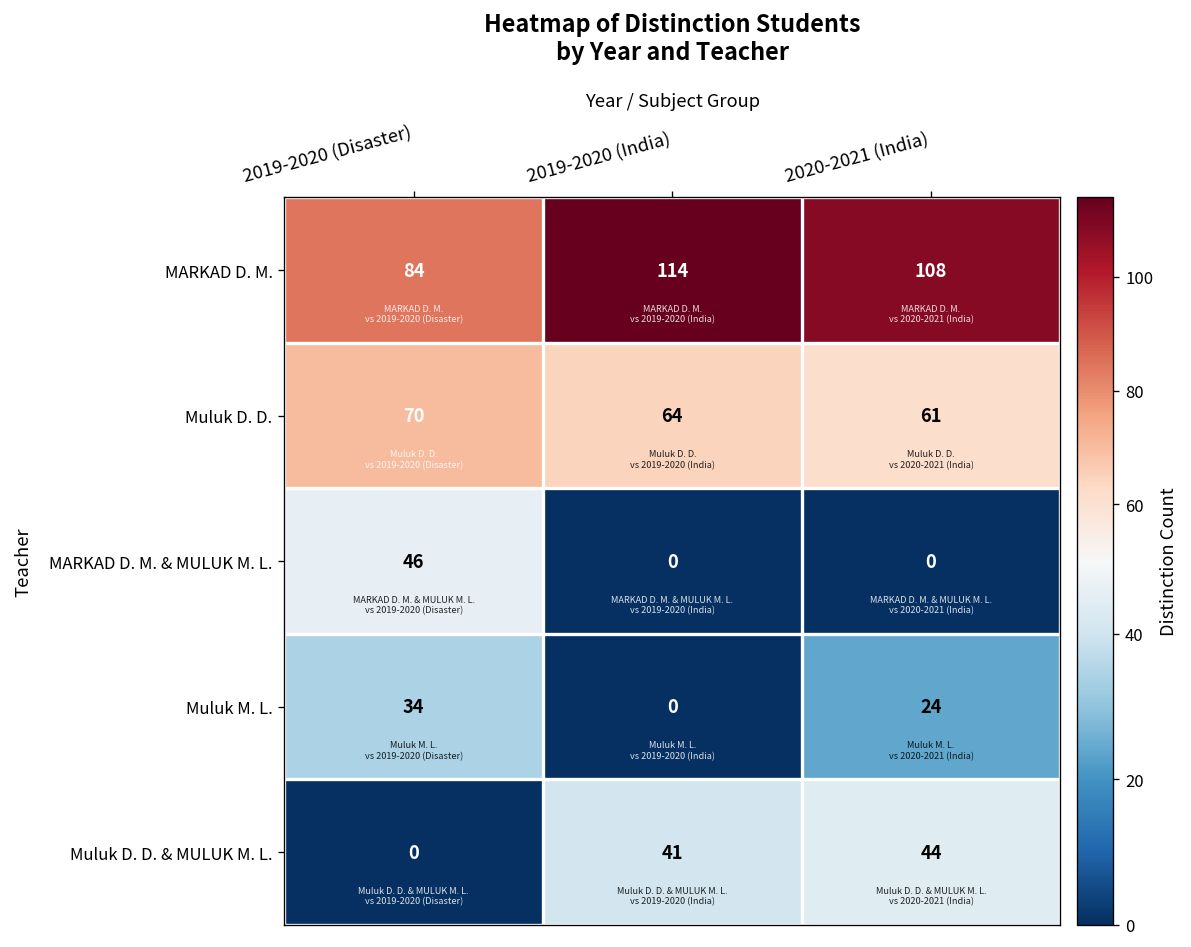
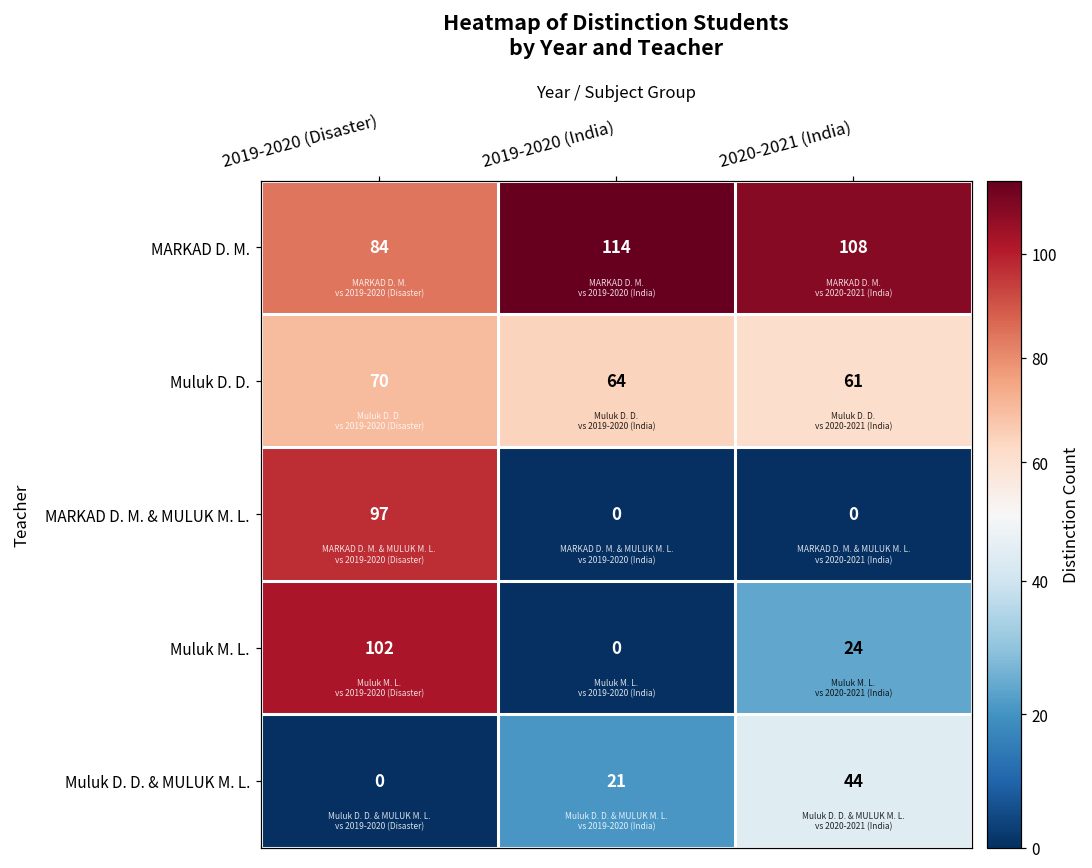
  {
    "MARKAD D. M. & MULUK M. L.": {
-     "2019-2020 (Disaster)": 46
+     "2019-2020 (Disaster)": 97
    },
    "Muluk M. L.": {
-     "2019-2020 (Disaster)": 34
+     "2019-2020 (Disaster)": 102
    },
    "Muluk D. D. & MULUK M. L.": {
-     "2019-2020 (India)": 41
+     "2019-2020 (India)": 21
    }
  }
